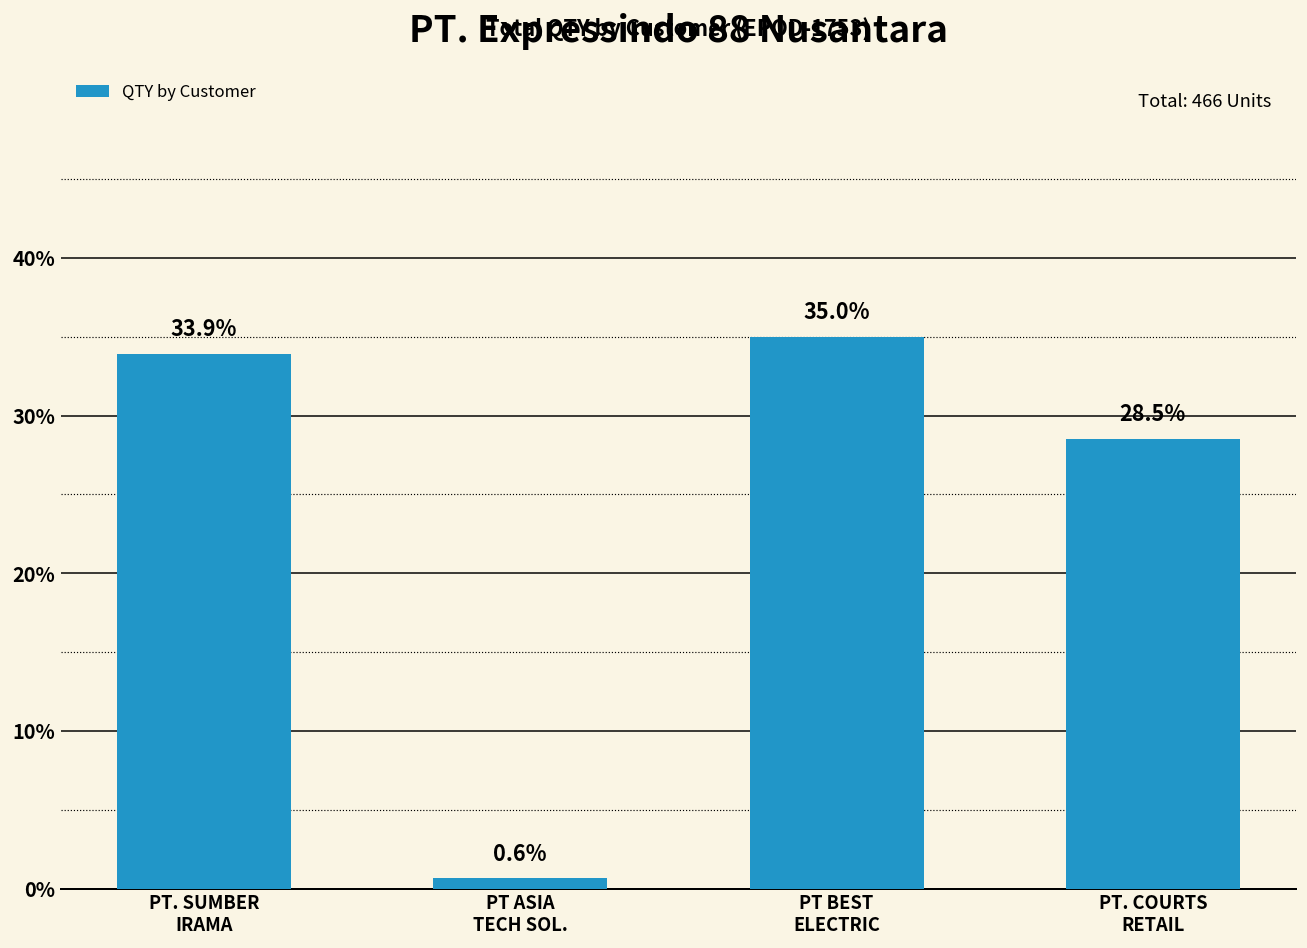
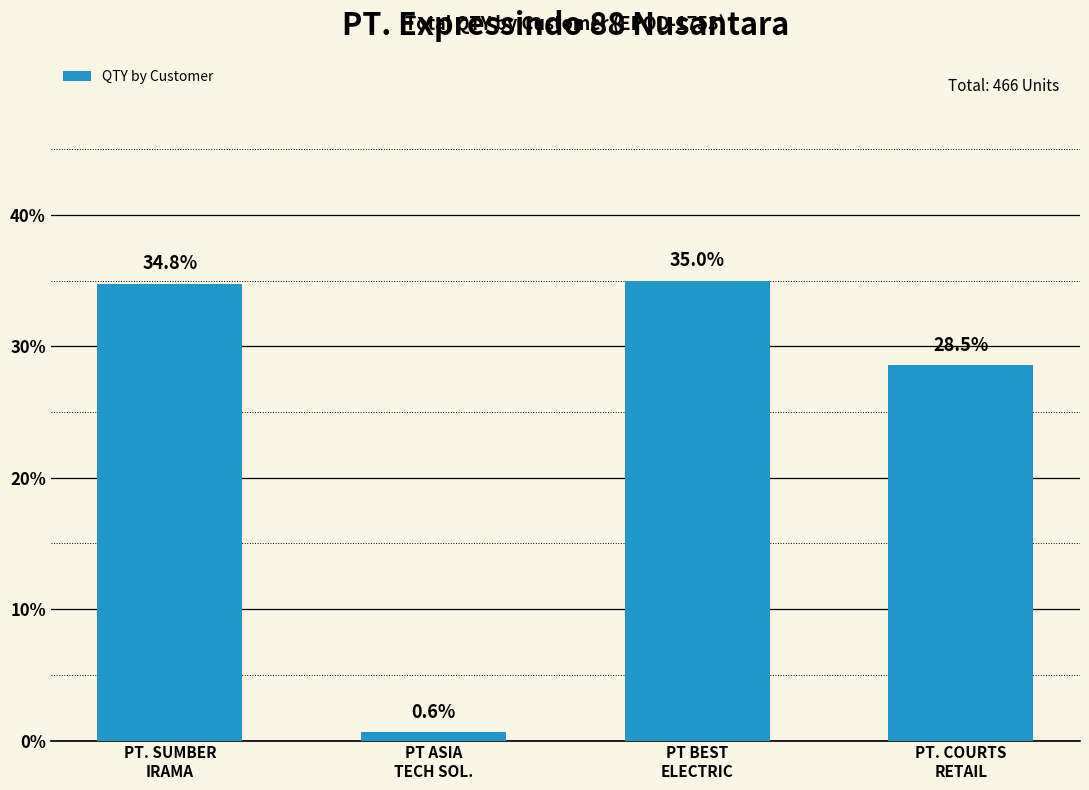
  {
-   "PT. SUMBER IRAMA": "33.9%",
+   "PT. SUMBER IRAMA": "34.8%",
    "PT ASIA TECH SOL.": "0.6%",
    "PT BEST ELECTRIC": "35.0%",
    "PT. COURTS RETAIL": "28.5%"
  }
